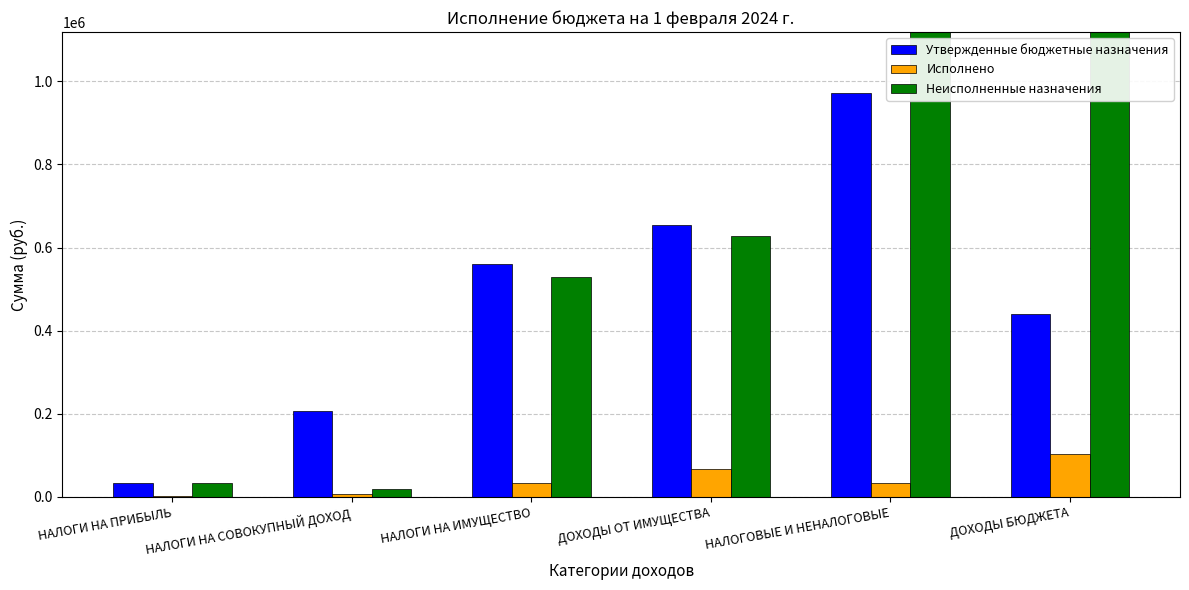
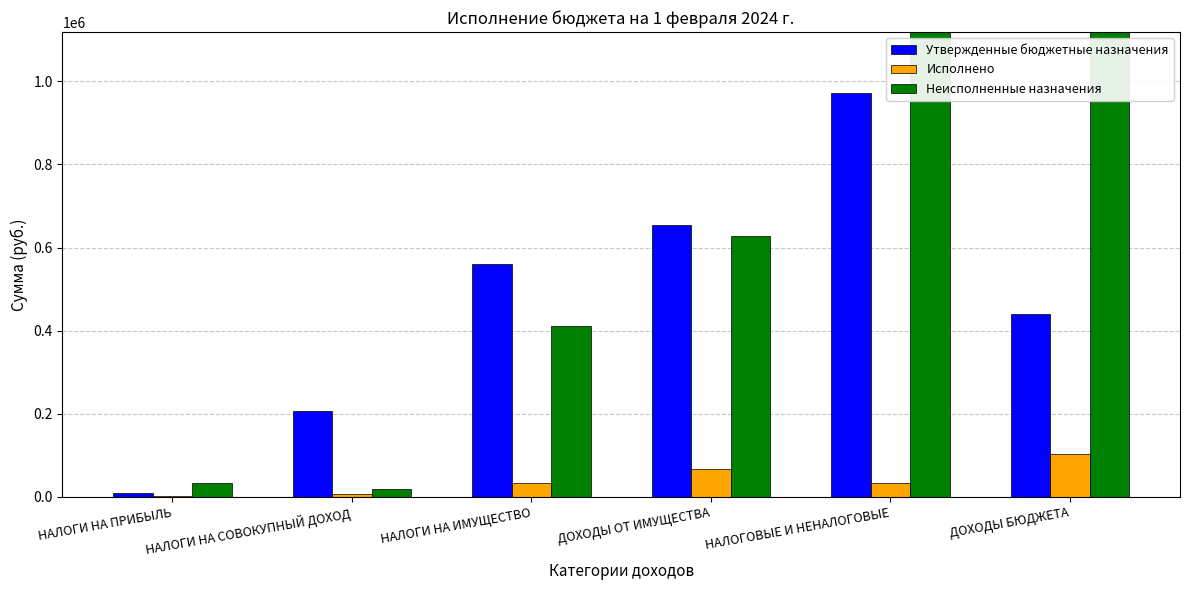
  {
    "Утвержденные бюджетные назначения": {
-     "НАЛОГИ НА ПРИБЫЛЬ": 30000,
+     "НАЛОГИ НА ПРИБЫЛЬ": 10000,
      "НАЛОГИ НА СОВОКУПНЫЙ ДОХОД": 210000,
      "НАЛОГИ НА ИМУЩЕСТВО": 560000,
      "ДОХОДЫ ОТ ИМУЩЕСТВА": 650000,
      "НАЛОГОВЫЕ И НЕНАЛОГОВЫЕ": 970000,
      "ДОХОДЫ БЮДЖЕТА": 440000
    },
    "Исполнено": {
      "НАЛОГИ НА ИМУЩЕСТВО": 30000,
      "ДОХОДЫ ОТ ИМУЩЕСТВА": 70000,
      "НАЛОГОВЫЕ И НЕНАЛОГОВЫЕ": 30000,
      "ДОХОДЫ БЮДЖЕТА": 100000
    },
    "Неисполненные назначения": {
      "НАЛОГИ НА ПРИБЫЛЬ": 30000,
      "НАЛОГИ НА СОВОКУПНЫЙ ДОХОД": 20000,
-     "НАЛОГИ НА ИМУЩЕСТВО": 530000,
+     "НАЛОГИ НА ИМУЩЕСТВО": 410000,
      "ДОХОДЫ ОТ ИМУЩЕСТВА": 630000
    }
  }
